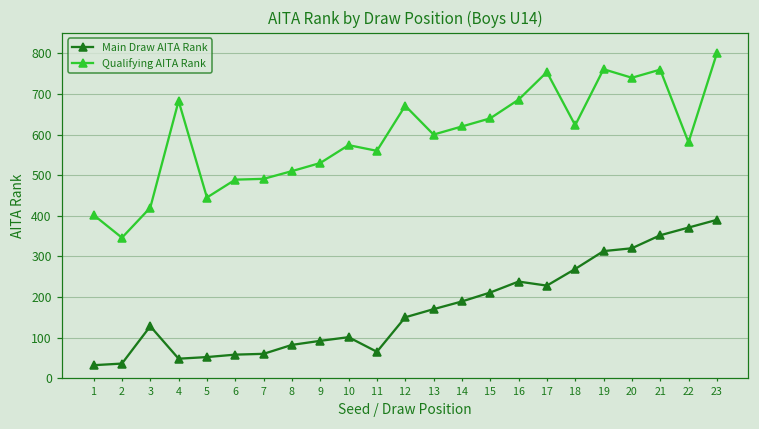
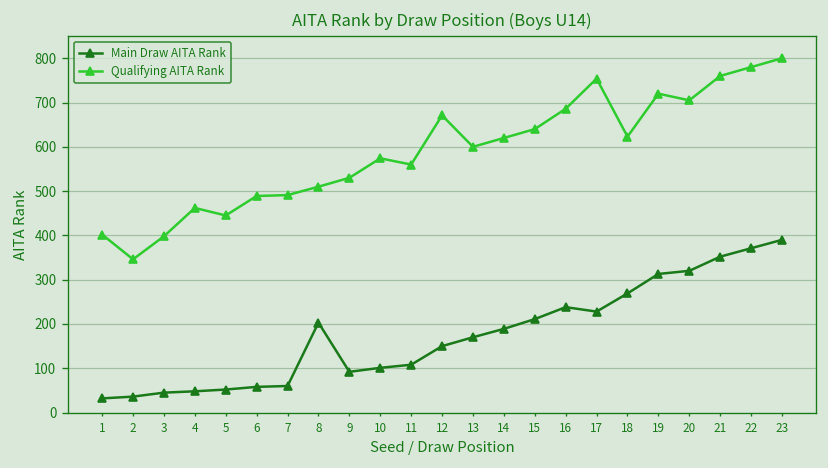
  {
    "Main Draw AITA Rank": {
      "1": 30,
      "2": 40,
-     "3": 130,
+     "3": 50,
      "4": 50,
      "5": 50,
      "6": 60,
      "7": 60,
-     "8": 80,
+     "8": 200,
      "9": 90,
      "10": 100,
-     "11": 70,
+     "11": 110,
      "12": 150,
      "13": 170,
      "14": 190,
      "15": 210,
      "16": 240,
      "17": 230,
      "18": 270,
      "19": 310,
      "20": 320,
      "21": 350,
      "22": 370,
      "23": 390
    },
    "Qualifying AITA Rank": {
      "1": 400,
      "2": 350,
-     "3": 420,
-     "4": 680,
+     "3": 400,
+     "4": 460,
      "5": 450,
      "6": 490,
      "7": 490,
      "8": 510,
      "9": 530,
      "10": 570,
      "11": 560,
      "12": 670,
      "13": 600,
      "14": 620,
      "15": 640,
      "16": 690,
      "17": 750,
      "18": 620,
-     "19": 760,
-     "20": 740,
+     "19": 720,
+     "20": 710,
      "21": 760,
-     "22": 580,
+     "22": 780,
      "23": 800
    }
  }
